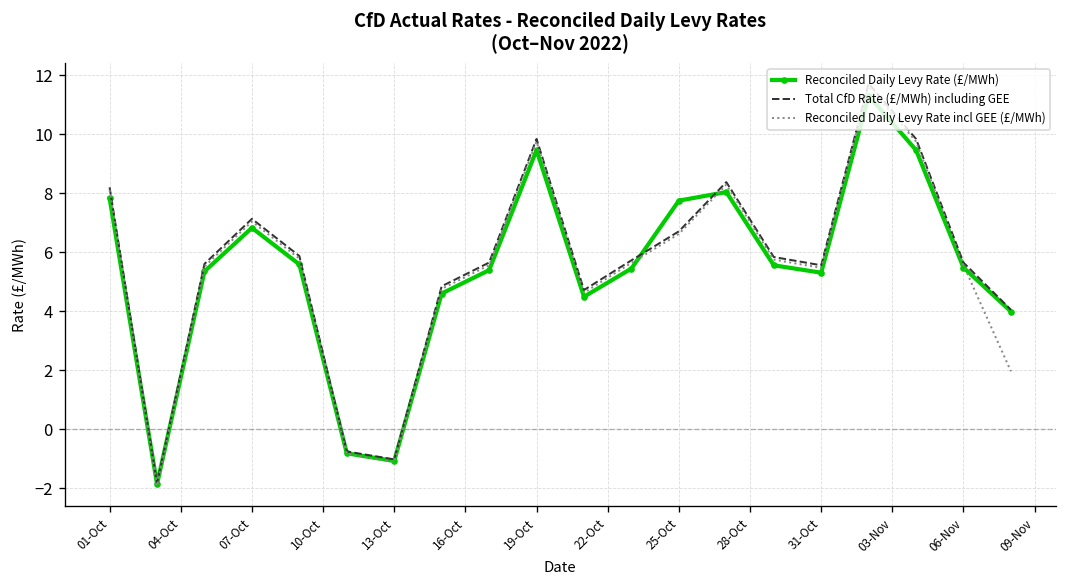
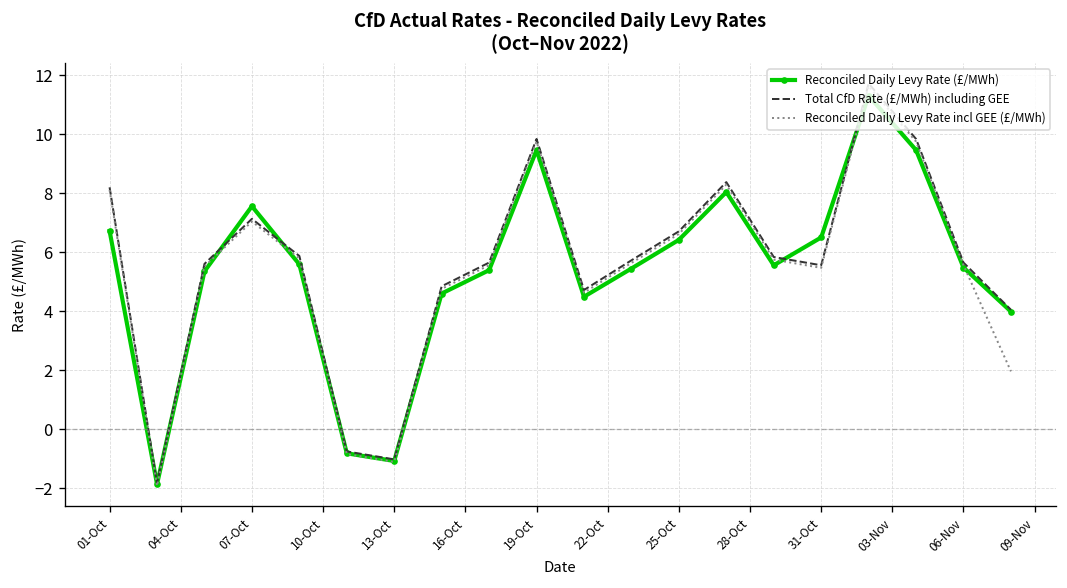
  {
    "Reconciled Daily Levy Rate (£/MWh)": {
-     "01-Oct": 7.8,
-     "07-Oct": 6.8,
+     "01-Oct": 6.7,
+     "07-Oct": 7.6,
      "19-Oct": 9.5,
-     "25-Oct": 7.7,
-     "31-Oct": 5.3
+     "25-Oct": 6.4,
+     "31-Oct": 6.5
    }
  }
